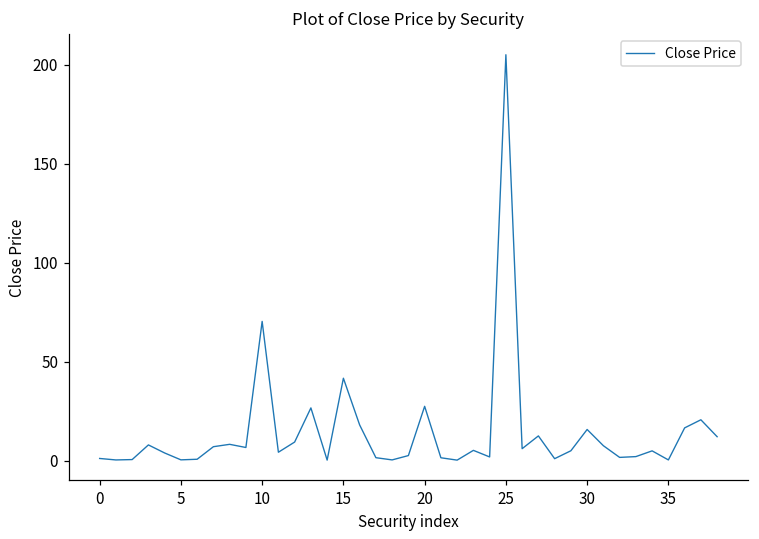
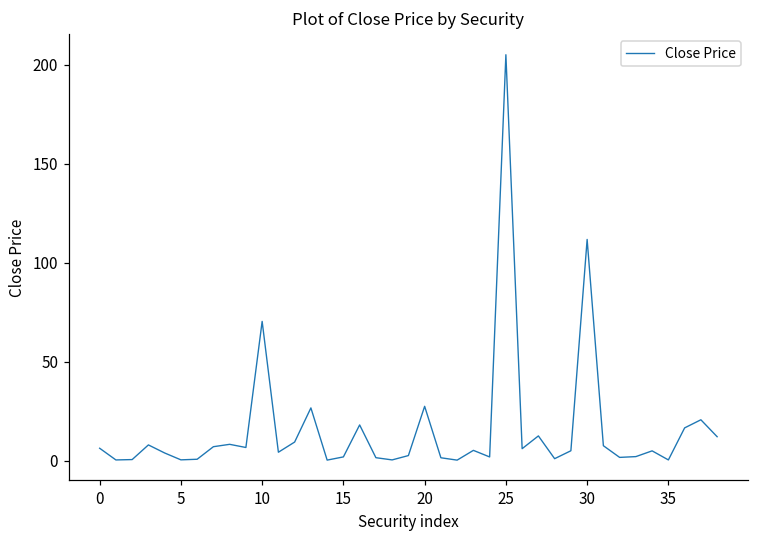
  {
-   "0": 1,
+   "0": 6,
    "5": 0,
    "10": 70,
-   "15": 42,
+   "15": 2,
    "20": 27,
    "25": 205,
-   "30": 16,
+   "30": 112,
    "35": 0
  }
